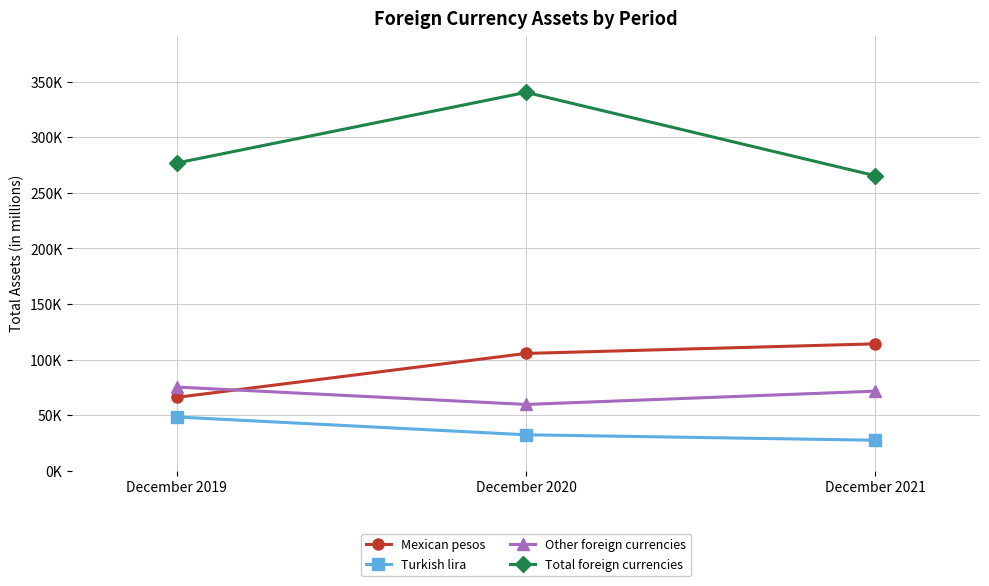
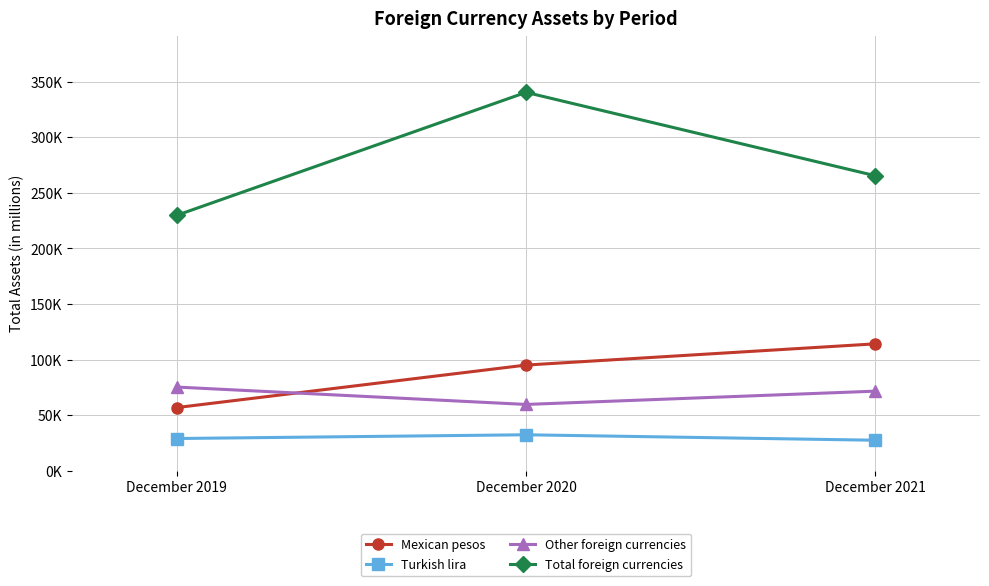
  {
    "Mexican pesos": {
-     "December 2019": 66000,
-     "December 2020": 106000,
+     "December 2019": 57000,
+     "December 2020": 95000,
      "December 2021": 114000
    },
    "Turkish lira": {
-     "December 2019": 48000,
+     "December 2019": 29000,
      "December 2020": 32000,
      "December 2021": 28000
    },
    "Other foreign currencies": {
      "December 2019": 75000,
      "December 2020": 60000,
      "December 2021": 72000
    },
    "Total foreign currencies": {
-     "December 2019": 277000,
+     "December 2019": 230000,
      "December 2020": 340000,
      "December 2021": 265000
    }
  }
